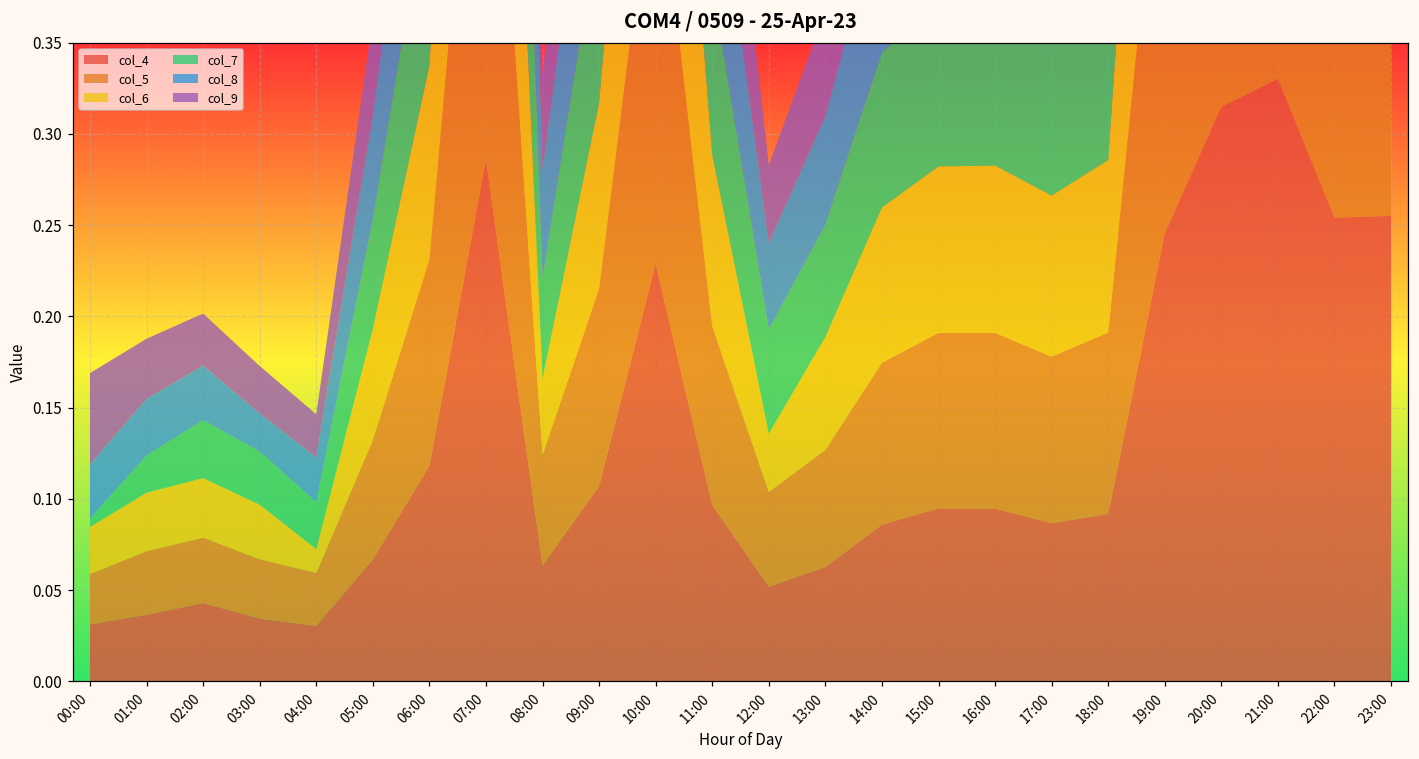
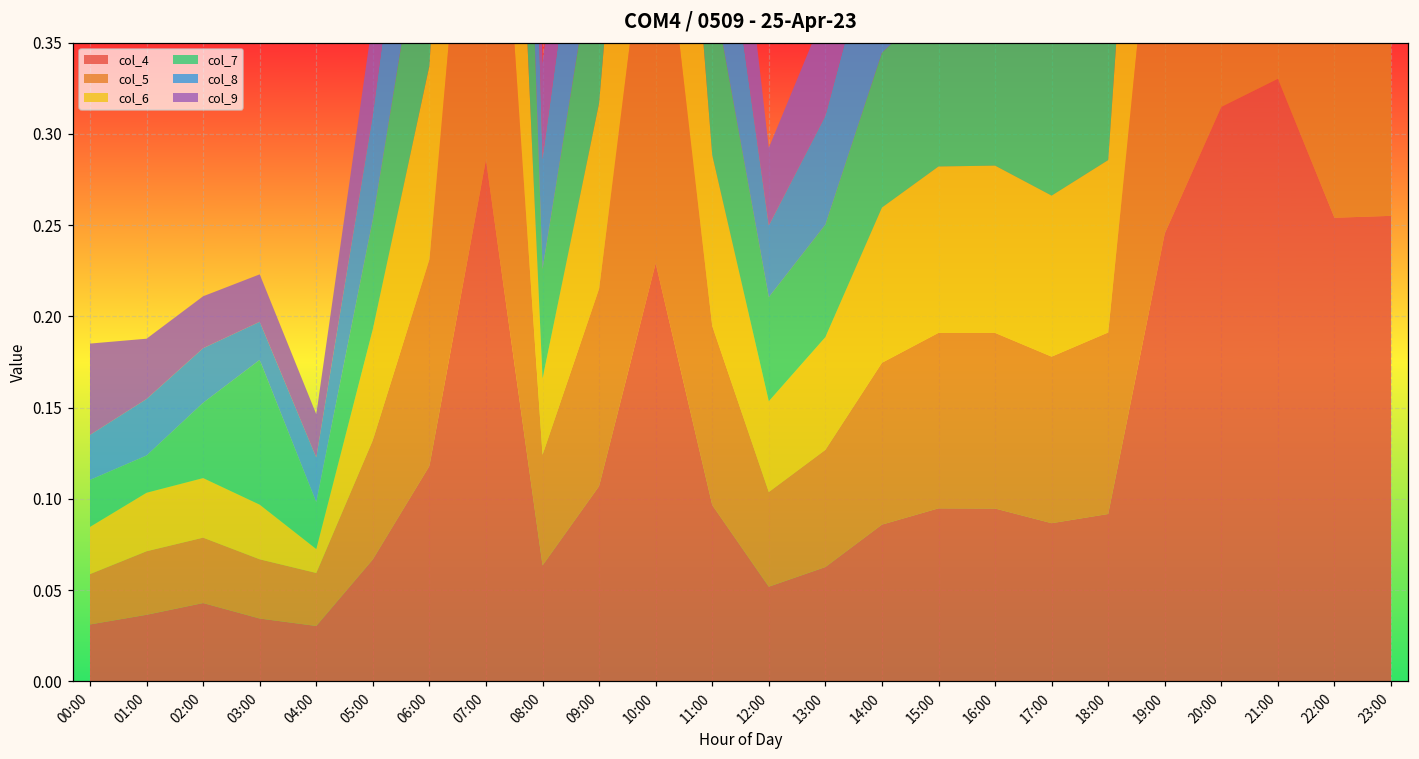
  {
    "col_6": {
      "00:00": 0.026,
      "01:00": 0.032,
      "02:00": 0.033,
      "03:00": 0.030,
      "04:00": 0.013,
      "05:00": 0.061,
      "06:00": 0.106,
      "08:00": 0.042,
      "09:00": 0.102,
      "11:00": 0.094,
-     "12:00": 0.032,
+     "12:00": 0.050,
      "13:00": 0.062,
      "14:00": 0.085,
      "15:00": 0.091,
      "16:00": 0.092,
      "17:00": 0.088,
      "18:00": 0.095
    },
    "col_7": {
-     "00:00": 0.005,
+     "00:00": 0.026,
      "01:00": 0.020,
-     "02:00": 0.032,
-     "03:00": 0.029,
+     "02:00": 0.041,
+     "03:00": 0.079,
      "04:00": 0.026,
      "05:00": 0.060,
-     "08:00": 0.055,
+     "08:00": 0.060,
      "12:00": 0.057,
      "13:00": 0.062,
      "14:00": 0.085
    },
    "col_8": {
-     "00:00": 0.030,
+     "00:00": 0.025,
      "01:00": 0.031,
      "02:00": 0.030,
      "03:00": 0.021,
      "04:00": 0.024,
      "05:00": 0.057,
      "08:00": 0.060,
-     "12:00": 0.048,
+     "12:00": 0.039,
      "13:00": 0.060
    },
    "col_9": {
      "00:00": 0.050,
      "01:00": 0.033,
      "02:00": 0.028,
      "03:00": 0.026,
      "04:00": 0.024,
      "08:00": 0.052,
      "12:00": 0.043
    }
  }
